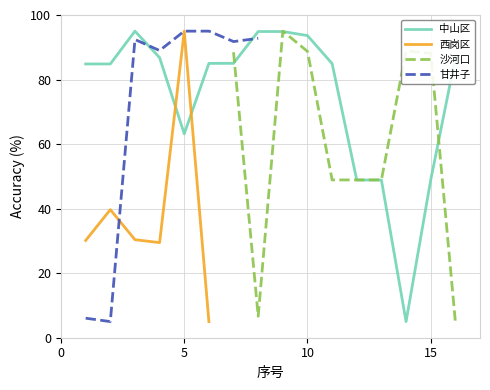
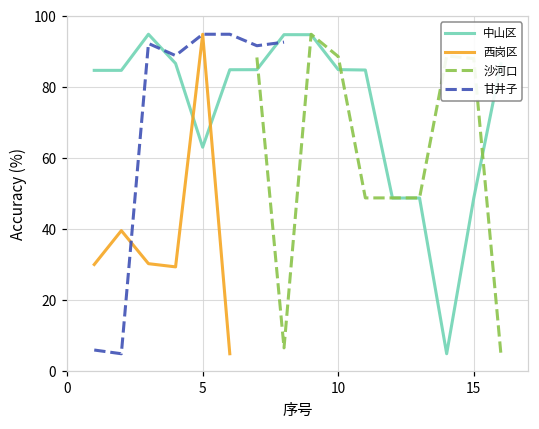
  {
    "中山区": {
      "5": 63,
-     "10": 94,
+     "10": 85,
      "15": 49
    },
    "沙河口": {
      "10": 89
    }
  }
